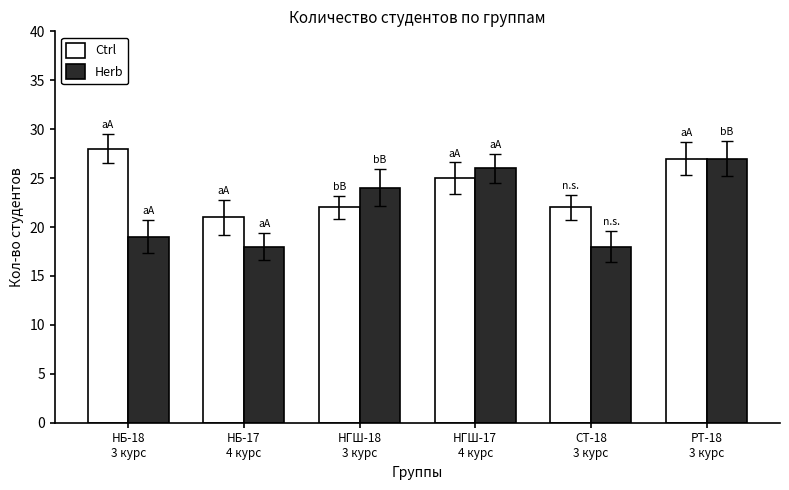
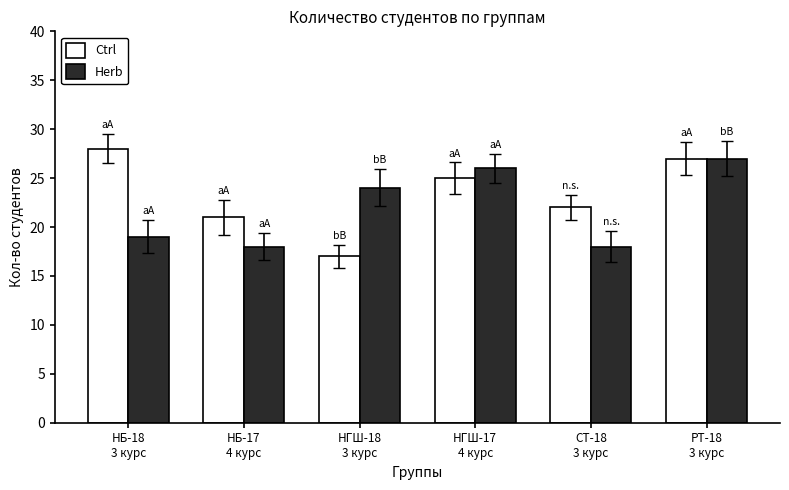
  {
    "Ctrl": {
      "НБ-18 3 курс": 28,
      "НБ-17 4 курс": 21,
-     "НГШ-18 3 курс": 22,
+     "НГШ-18 3 курс": 17,
      "НГШ-17 4 курс": 25,
      "СТ-18 3 курс": 22,
      "РТ-18 3 курс": 27
    },
    "Herb": {
      "НБ-18 3 курс": 19,
      "НБ-17 4 курс": 18,
      "НГШ-18 3 курс": 24,
      "НГШ-17 4 курс": 26,
      "СТ-18 3 курс": 18,
      "РТ-18 3 курс": 27
    }
  }
